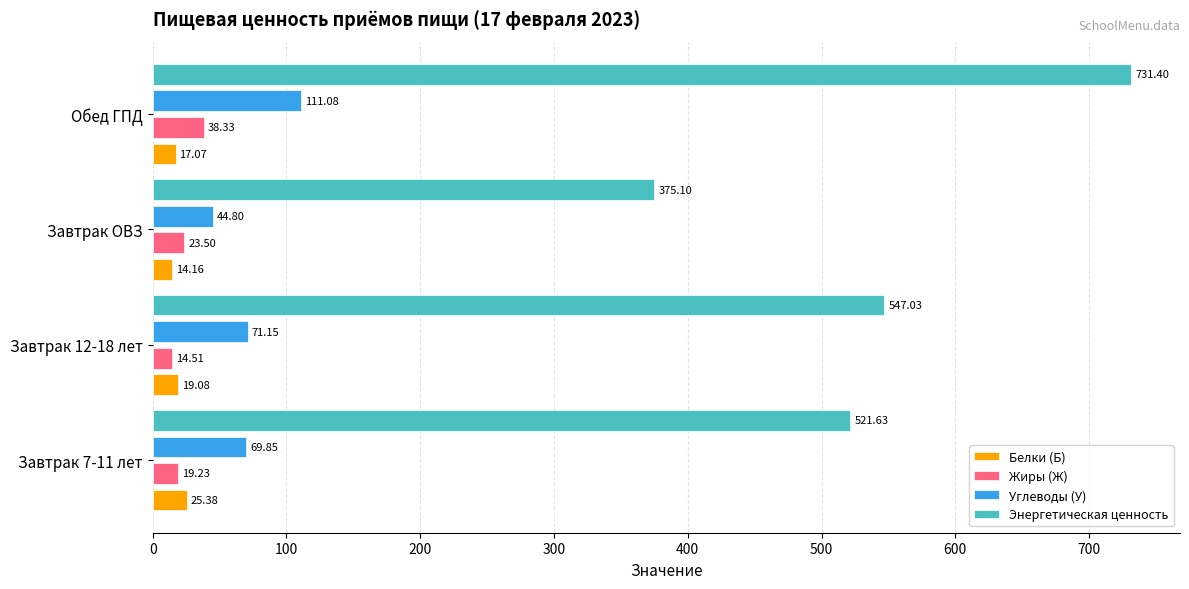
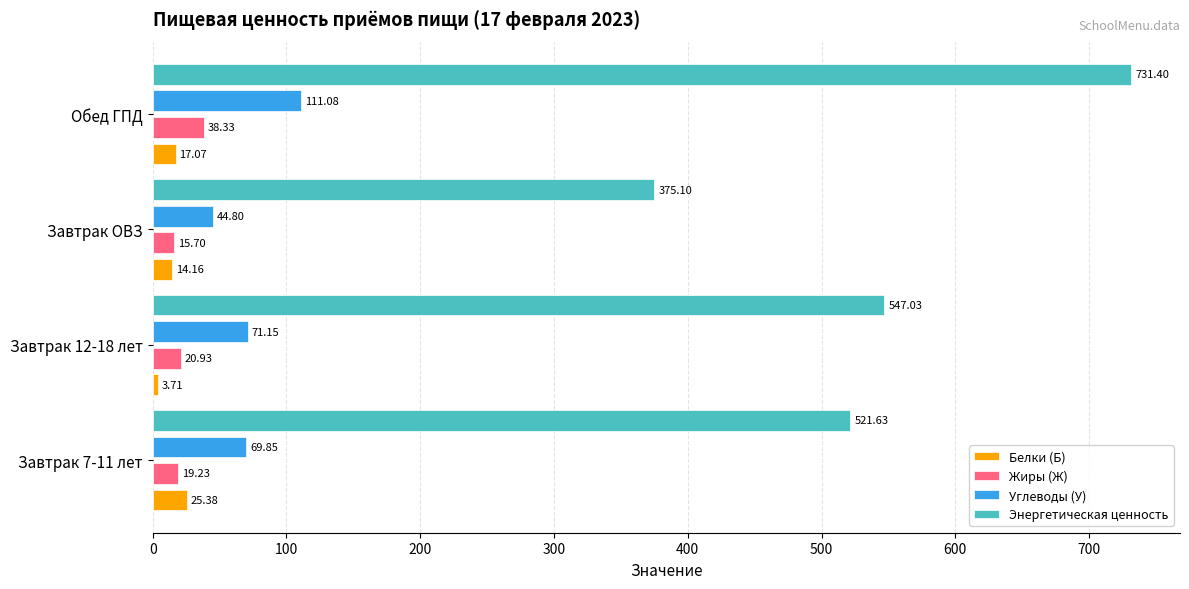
  {
    "Белки (Б)": {
      "Обед ГПД": 17.07,
      "Завтрак ОВЗ": 14.16,
-     "Завтрак 12-18 лет": 19.08,
+     "Завтрак 12-18 лет": 3.71,
      "Завтрак 7-11 лет": 25.38
    },
    "Жиры (Ж)": {
      "Обед ГПД": 38.33,
-     "Завтрак ОВЗ": 23.50,
-     "Завтрак 12-18 лет": 14.51,
+     "Завтрак ОВЗ": 15.70,
+     "Завтрак 12-18 лет": 20.93,
      "Завтрак 7-11 лет": 19.23
    }
  }
